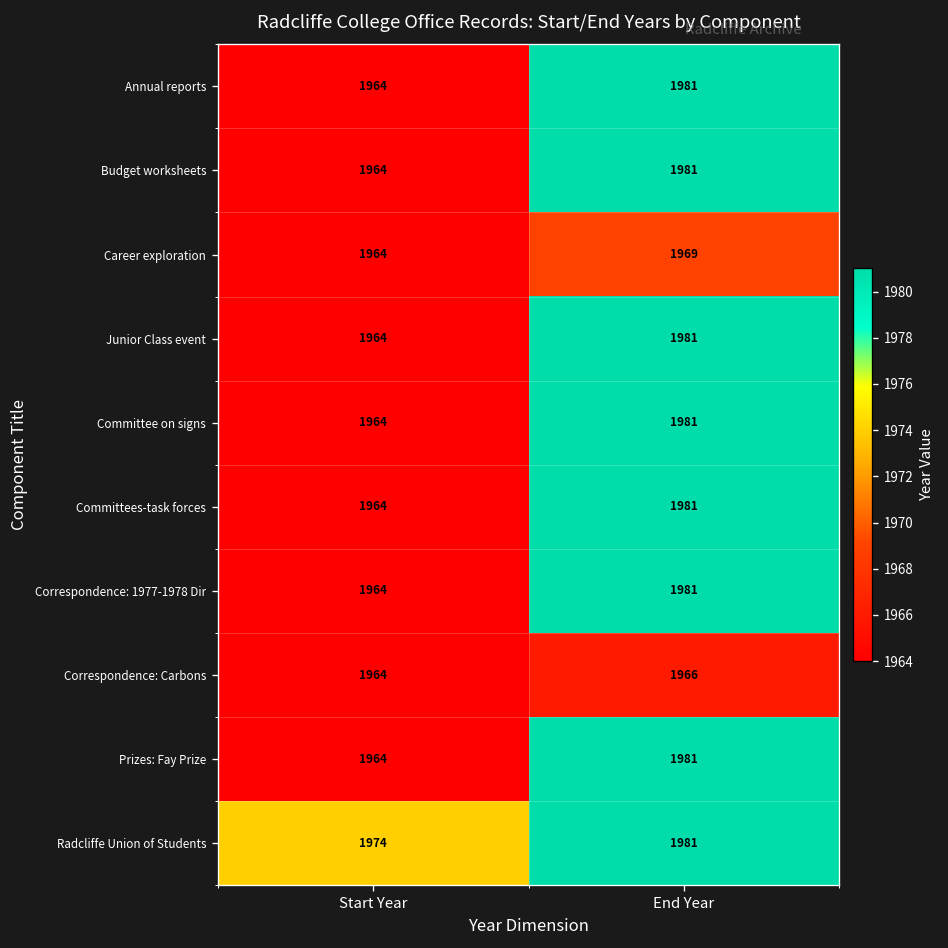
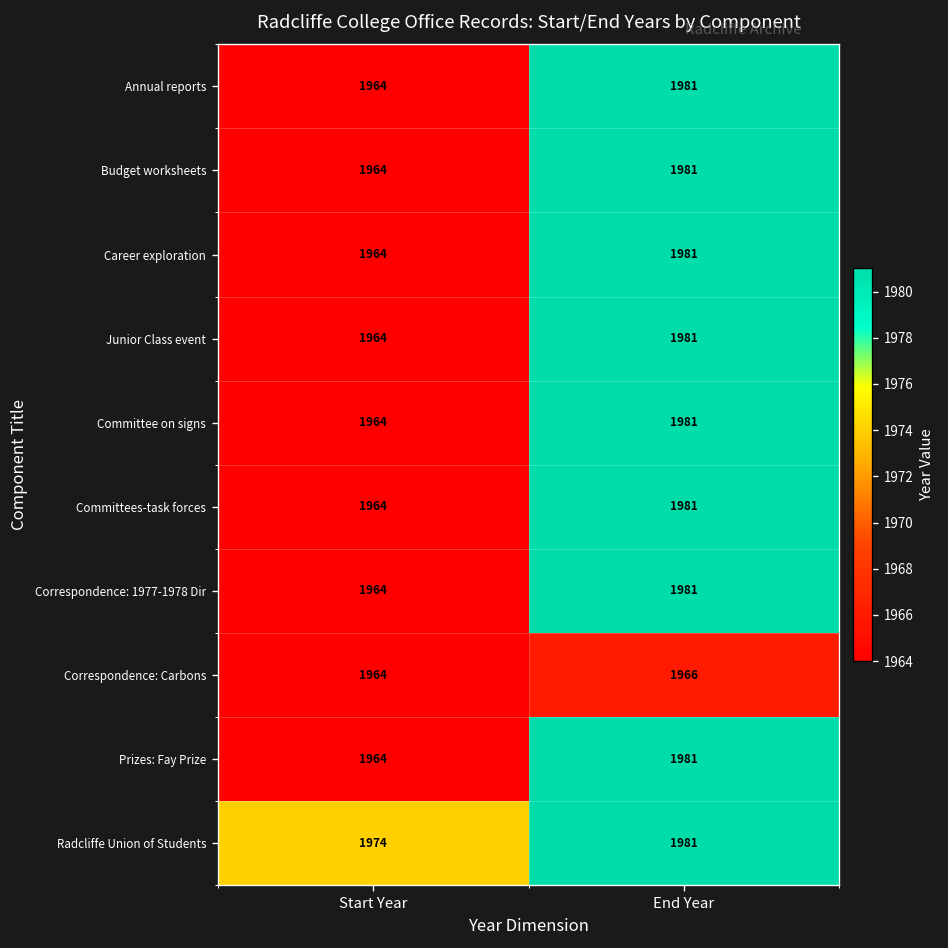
  {
    "Annual reports": {
      "Start Year": 1964,
      "End Year": 1981
    },
    "Budget worksheets": {
      "Start Year": 1964,
      "End Year": 1981
    },
    "Career exploration": {
      "Start Year": 1964,
-     "End Year": 1969
+     "End Year": 1981
    },
    "Junior Class event": {
      "Start Year": 1964,
      "End Year": 1981
    },
    "Committee on signs": {
      "Start Year": 1964,
      "End Year": 1981
    },
    "Committees-task forces": {
      "Start Year": 1964,
      "End Year": 1981
    },
    "Correspondence: 1977-1978 Dir": {
      "Start Year": 1964,
      "End Year": 1981
    },
    "Correspondence: Carbons": {
      "Start Year": 1964,
      "End Year": 1966
    },
    "Prizes: Fay Prize": {
      "Start Year": 1964,
      "End Year": 1981
    },
    "Radcliffe Union of Students": {
      "Start Year": 1974,
      "End Year": 1981
    }
  }
